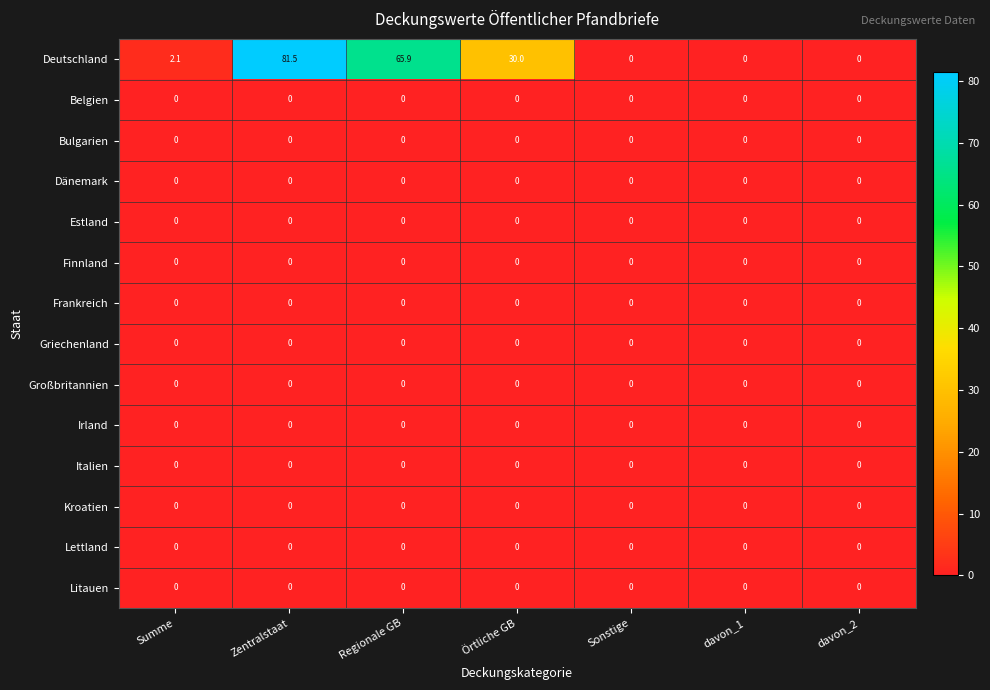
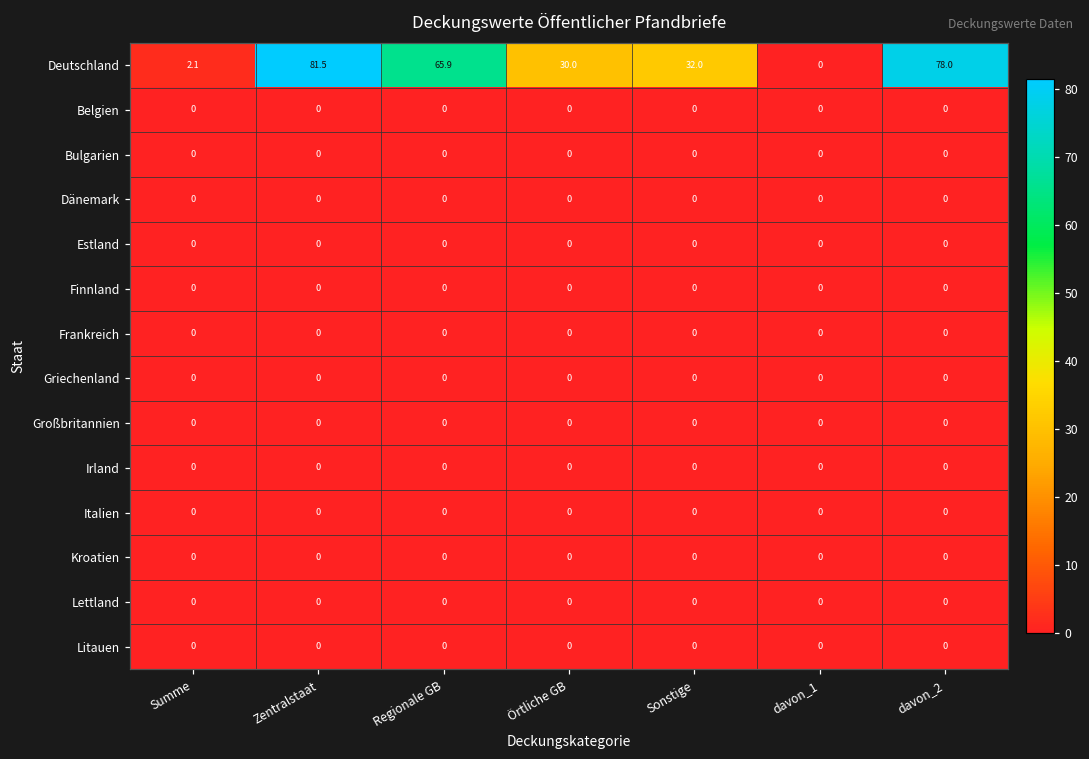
  {
    "Deutschland": {
      "Summe": 2.1,
      "Zentralstaat": 81.5,
      "Regionale GB": 65.9,
      "Örtliche GB": 30.0,
-     "Sonstige": 0,
+     "Sonstige": 32.0,
      "davon_1": 0,
-     "davon_2": 0
+     "davon_2": 78.0
    },
    "Belgien": {
      "Summe": 0,
      "Zentralstaat": 0,
      "Regionale GB": 0,
      "Örtliche GB": 0,
      "Sonstige": 0,
      "davon_1": 0,
      "davon_2": 0
    },
    "Bulgarien": {
      "Summe": 0,
      "Zentralstaat": 0,
      "Regionale GB": 0,
      "Örtliche GB": 0,
      "Sonstige": 0,
      "davon_1": 0,
      "davon_2": 0
    },
    "Dänemark": {
      "Summe": 0,
      "Zentralstaat": 0,
      "Regionale GB": 0,
      "Örtliche GB": 0,
      "Sonstige": 0,
      "davon_1": 0,
      "davon_2": 0
    },
    "Estland": {
      "Summe": 0,
      "Zentralstaat": 0,
      "Regionale GB": 0,
      "Örtliche GB": 0,
      "Sonstige": 0,
      "davon_1": 0,
      "davon_2": 0
    },
    "Finnland": {
      "Summe": 0,
      "Zentralstaat": 0,
      "Regionale GB": 0,
      "Örtliche GB": 0,
      "Sonstige": 0,
      "davon_1": 0,
      "davon_2": 0
    },
    "Frankreich": {
      "Summe": 0,
      "Zentralstaat": 0,
      "Regionale GB": 0,
      "Örtliche GB": 0,
      "Sonstige": 0,
      "davon_1": 0,
      "davon_2": 0
    },
    "Griechenland": {
      "Summe": 0,
      "Zentralstaat": 0,
      "Regionale GB": 0,
      "Örtliche GB": 0,
      "Sonstige": 0,
      "davon_1": 0,
      "davon_2": 0
    },
    "Großbritannien": {
      "Summe": 0,
      "Zentralstaat": 0,
      "Regionale GB": 0,
      "Örtliche GB": 0,
      "Sonstige": 0,
      "davon_1": 0,
      "davon_2": 0
    },
    "Irland": {
      "Summe": 0,
      "Zentralstaat": 0,
      "Regionale GB": 0,
      "Örtliche GB": 0,
      "Sonstige": 0,
      "davon_1": 0,
      "davon_2": 0
    },
    "Italien": {
      "Summe": 0,
      "Zentralstaat": 0,
      "Regionale GB": 0,
      "Örtliche GB": 0,
      "Sonstige": 0,
      "davon_1": 0,
      "davon_2": 0
    },
    "Kroatien": {
      "Summe": 0,
      "Zentralstaat": 0,
      "Regionale GB": 0,
      "Örtliche GB": 0,
      "Sonstige": 0,
      "davon_1": 0,
      "davon_2": 0
    },
    "Lettland": {
      "Summe": 0,
      "Zentralstaat": 0,
      "Regionale GB": 0,
      "Örtliche GB": 0,
      "Sonstige": 0,
      "davon_1": 0,
      "davon_2": 0
    },
    "Litauen": {
      "Summe": 0,
      "Zentralstaat": 0,
      "Regionale GB": 0,
      "Örtliche GB": 0,
      "Sonstige": 0,
      "davon_1": 0,
      "davon_2": 0
    }
  }
